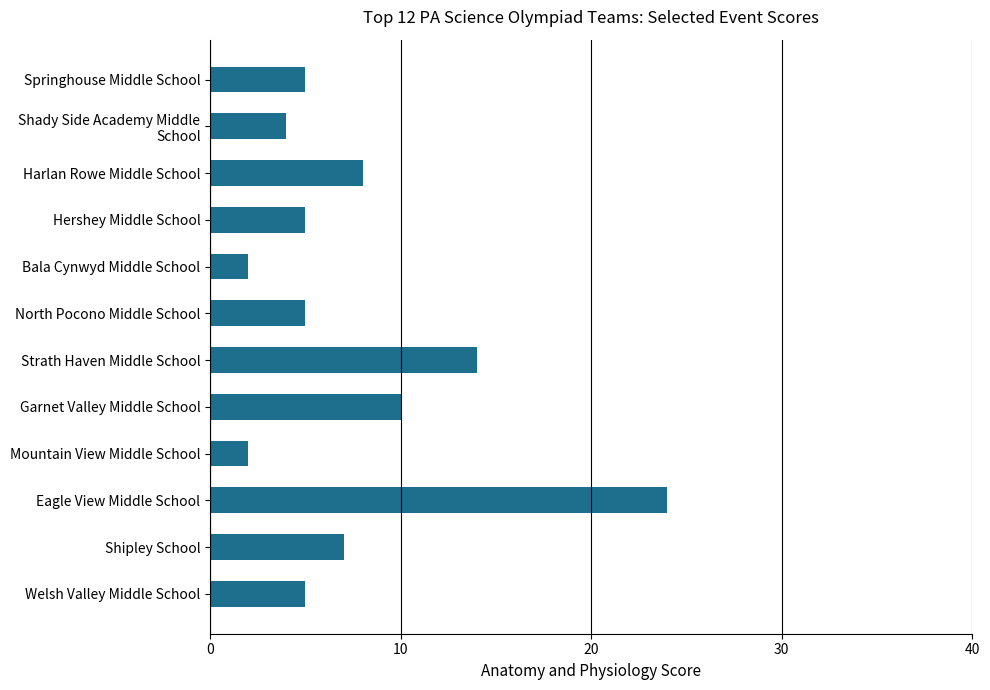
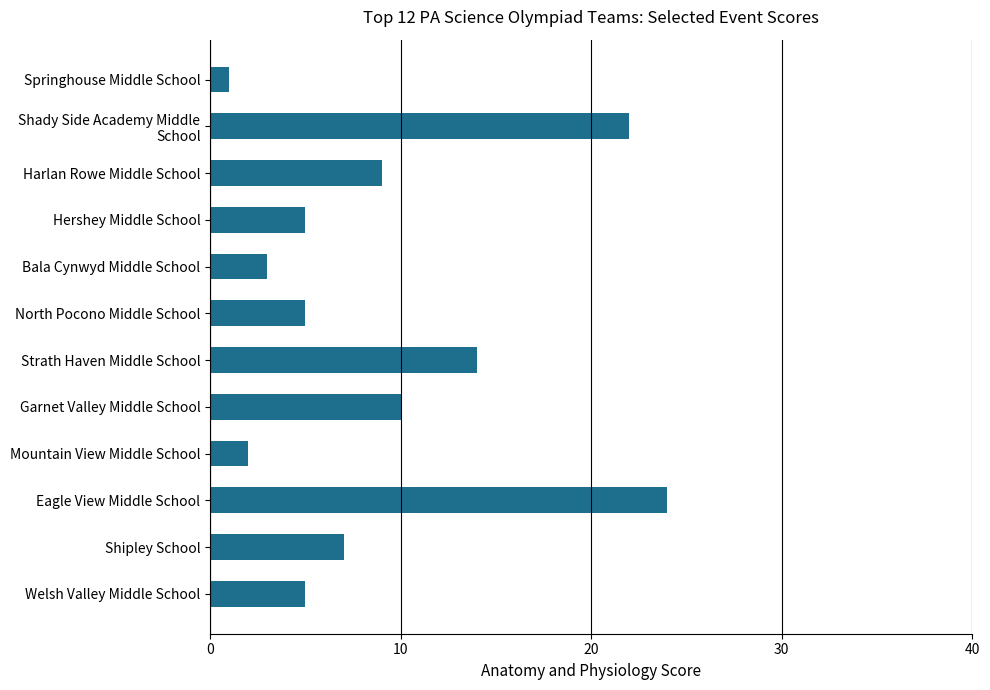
  {
-   "Springhouse Middle School": 5,
-   "Shady Side Academy Middle School": 4,
-   "Harlan Rowe Middle School": 8,
+   "Springhouse Middle School": 1,
+   "Shady Side Academy Middle School": 22,
+   "Harlan Rowe Middle School": 9,
    "Hershey Middle School": 5,
-   "Bala Cynwyd Middle School": 2,
+   "Bala Cynwyd Middle School": 3,
    "North Pocono Middle School": 5,
    "Strath Haven Middle School": 14,
    "Garnet Valley Middle School": 10,
    "Mountain View Middle School": 2,
    "Eagle View Middle School": 24,
    "Shipley School": 7,
    "Welsh Valley Middle School": 5
  }
